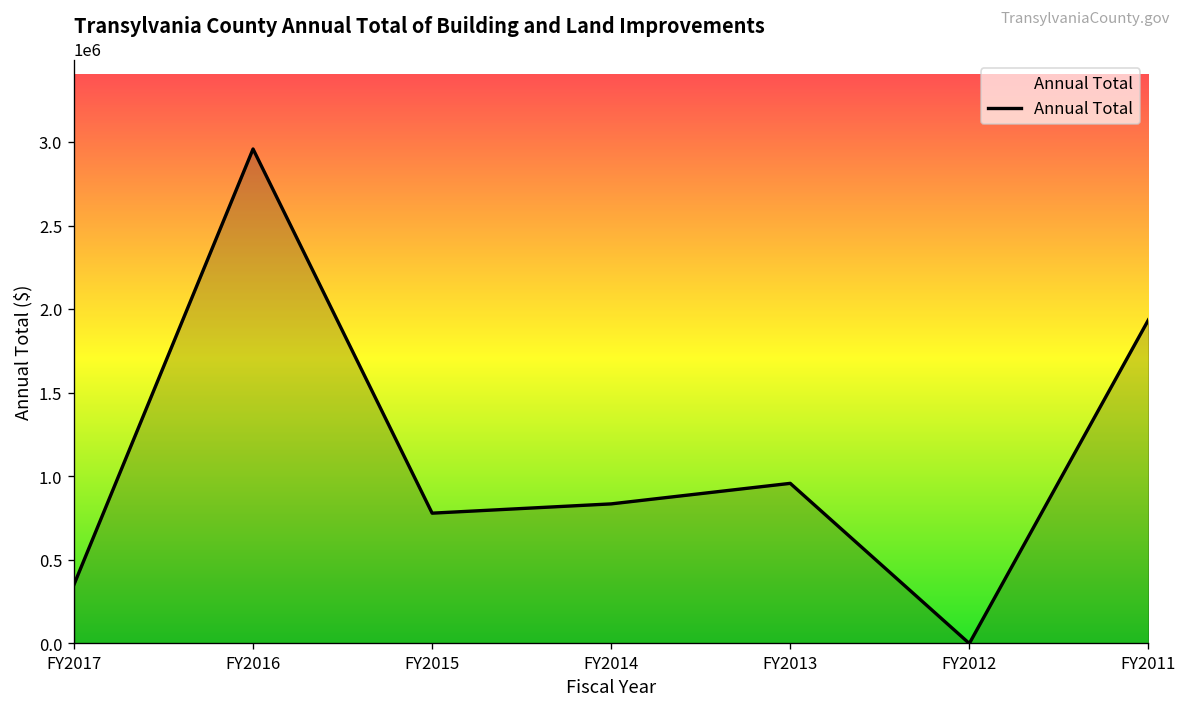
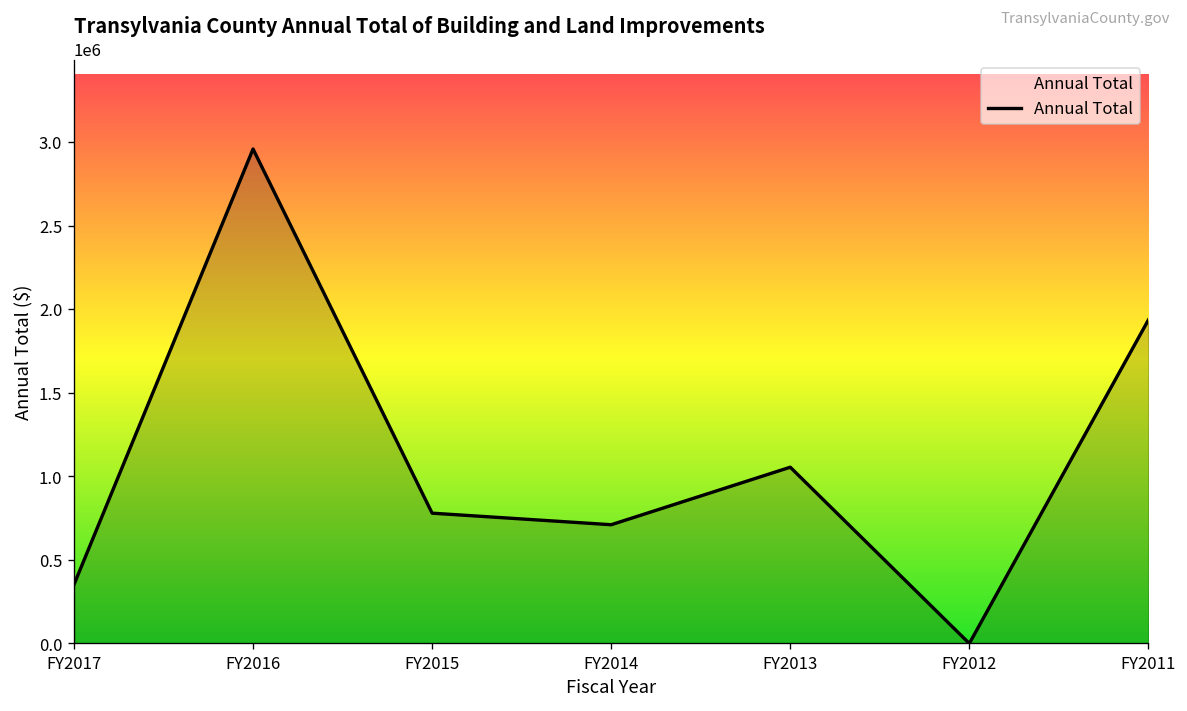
  {
    "FY2017": 350000,
    "FY2016": 2960000,
    "FY2015": 780000,
-   "FY2014": 840000,
-   "FY2013": 960000,
+   "FY2014": 710000,
+   "FY2013": 1060000,
    "FY2012": 0,
    "FY2011": 1940000
  }
